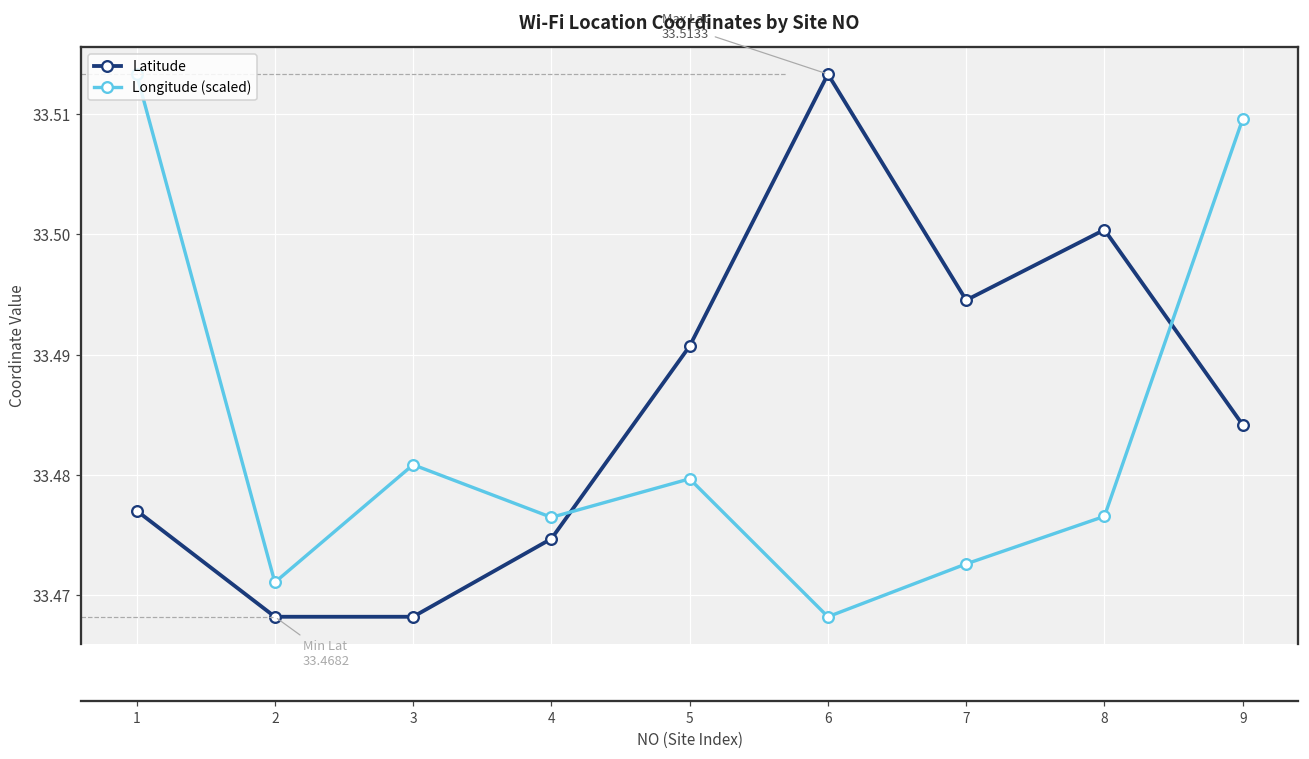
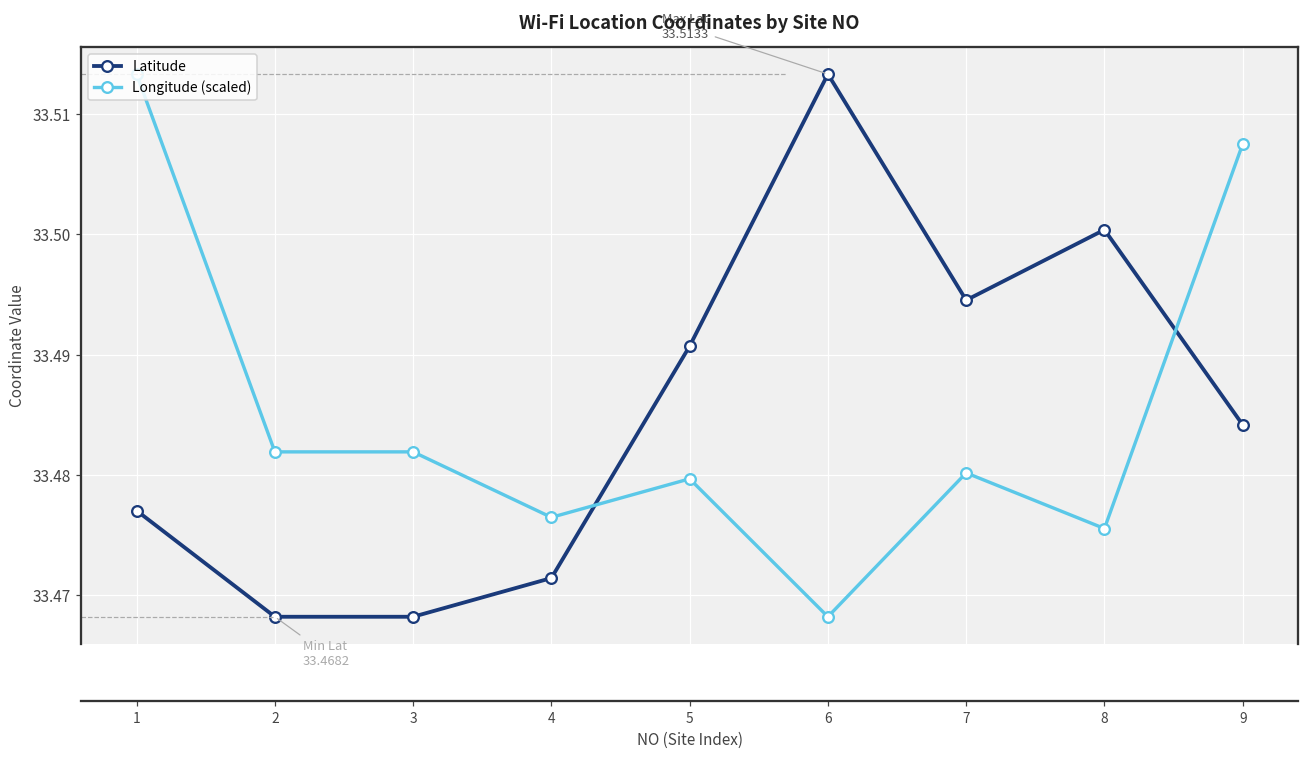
  {
    "Latitude": {
      "1": 33.4770,
      "3": 33.4682,
-     "4": 33.4747,
+     "4": 33.4714,
      "5": 33.4907,
      "7": 33.4945,
      "8": 33.5004,
      "9": 33.4842
    },
    "Longitude (scaled)": {
-     "2": 33.4711,
-     "3": 33.4808,
+     "2": 33.4819,
+     "3": 33.4819,
      "4": 33.4765,
      "5": 33.4797,
      "6": 33.4682,
-     "7": 33.4726,
-     "8": 33.4765,
-     "9": 33.5096
+     "7": 33.4802,
+     "8": 33.4755,
+     "9": 33.5075
    }
  }
